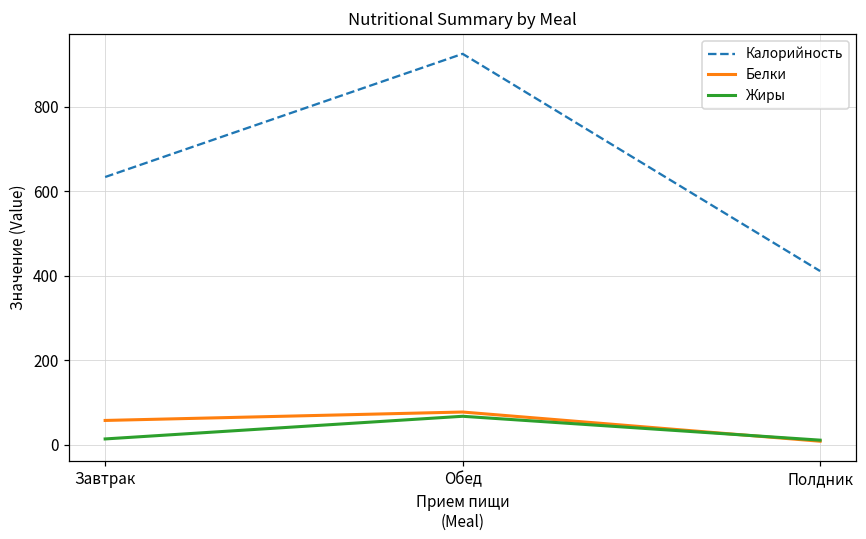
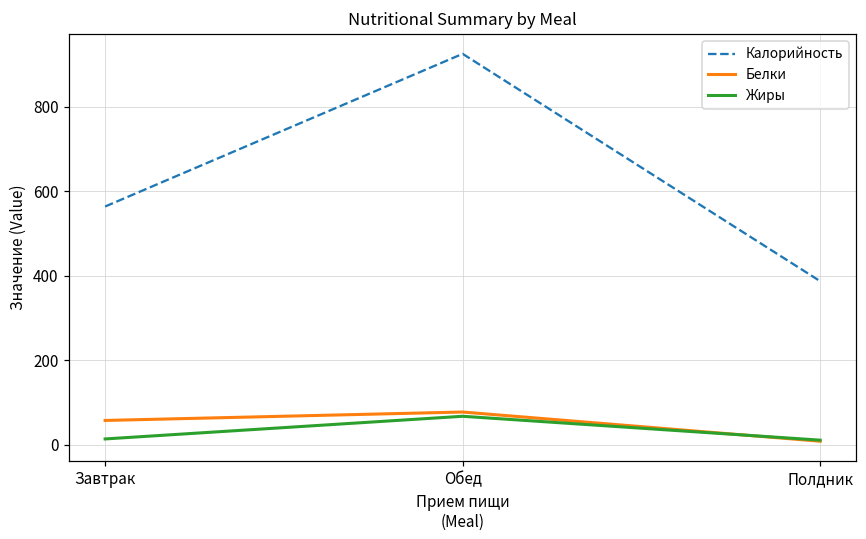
  {
    "Калорийность": {
-     "Завтрак": 630,
+     "Завтрак": 560,
      "Обед": 920,
-     "Полдник": 410
+     "Полдник": 390
    },
    "Белки": {
      "Завтрак": 60,
      "Обед": 80
    },
    "Жиры": {
      "Завтрак": 10,
      "Обед": 70
    }
  }
